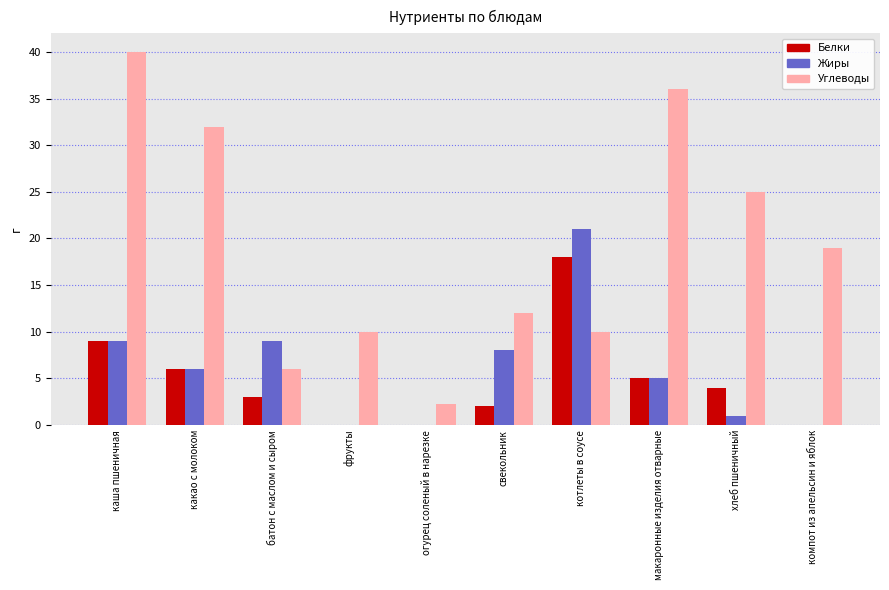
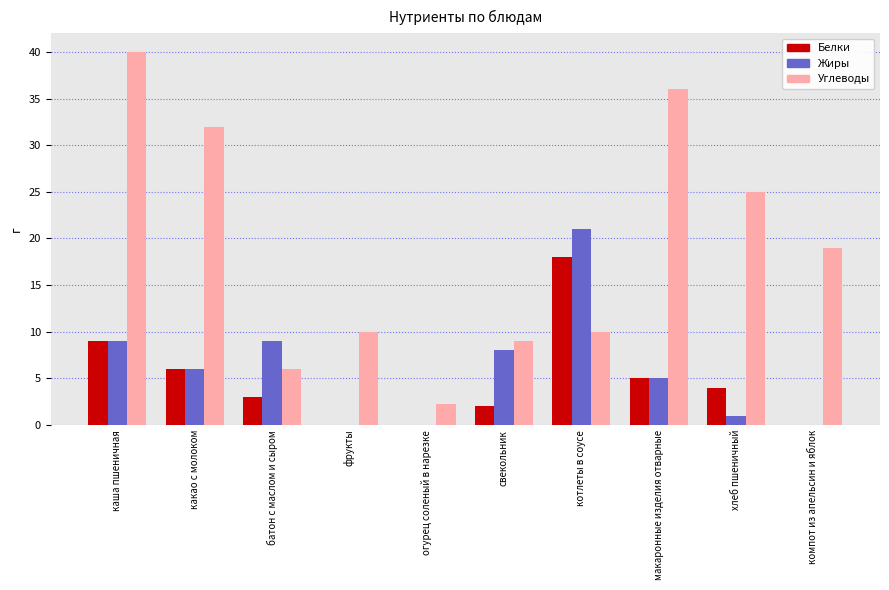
  {
    "Белки": {
      "каша пшеничная": 9,
      "какао с молоком": 6,
      "батон с маслом и сыром": 3,
      "фрукты": 0,
      "огурец соленый в нарезке": 0,
      "свекольник": 2,
      "котлеты в соусе": 18,
      "макаронные изделия отварные": 5,
      "хлеб пшеничный": 4,
      "компот из апельсин и яблок": 0
    },
    "Жиры": {
      "каша пшеничная": 9,
      "какао с молоком": 6,
      "батон с маслом и сыром": 9,
      "фрукты": 0,
      "огурец соленый в нарезке": 0,
      "свекольник": 8,
      "котлеты в соусе": 21,
      "макаронные изделия отварные": 5,
      "хлеб пшеничный": 1,
      "компот из апельсин и яблок": 0
    },
    "Углеводы": {
      "каша пшеничная": 40,
      "какао с молоком": 32,
      "батон с маслом и сыром": 6,
      "фрукты": 10,
      "огурец соленый в нарезке": 2,
-     "свекольник": 12,
+     "свекольник": 9,
      "котлеты в соусе": 10,
      "макаронные изделия отварные": 36,
      "хлеб пшеничный": 25,
      "компот из апельсин и яблок": 19
    }
  }
